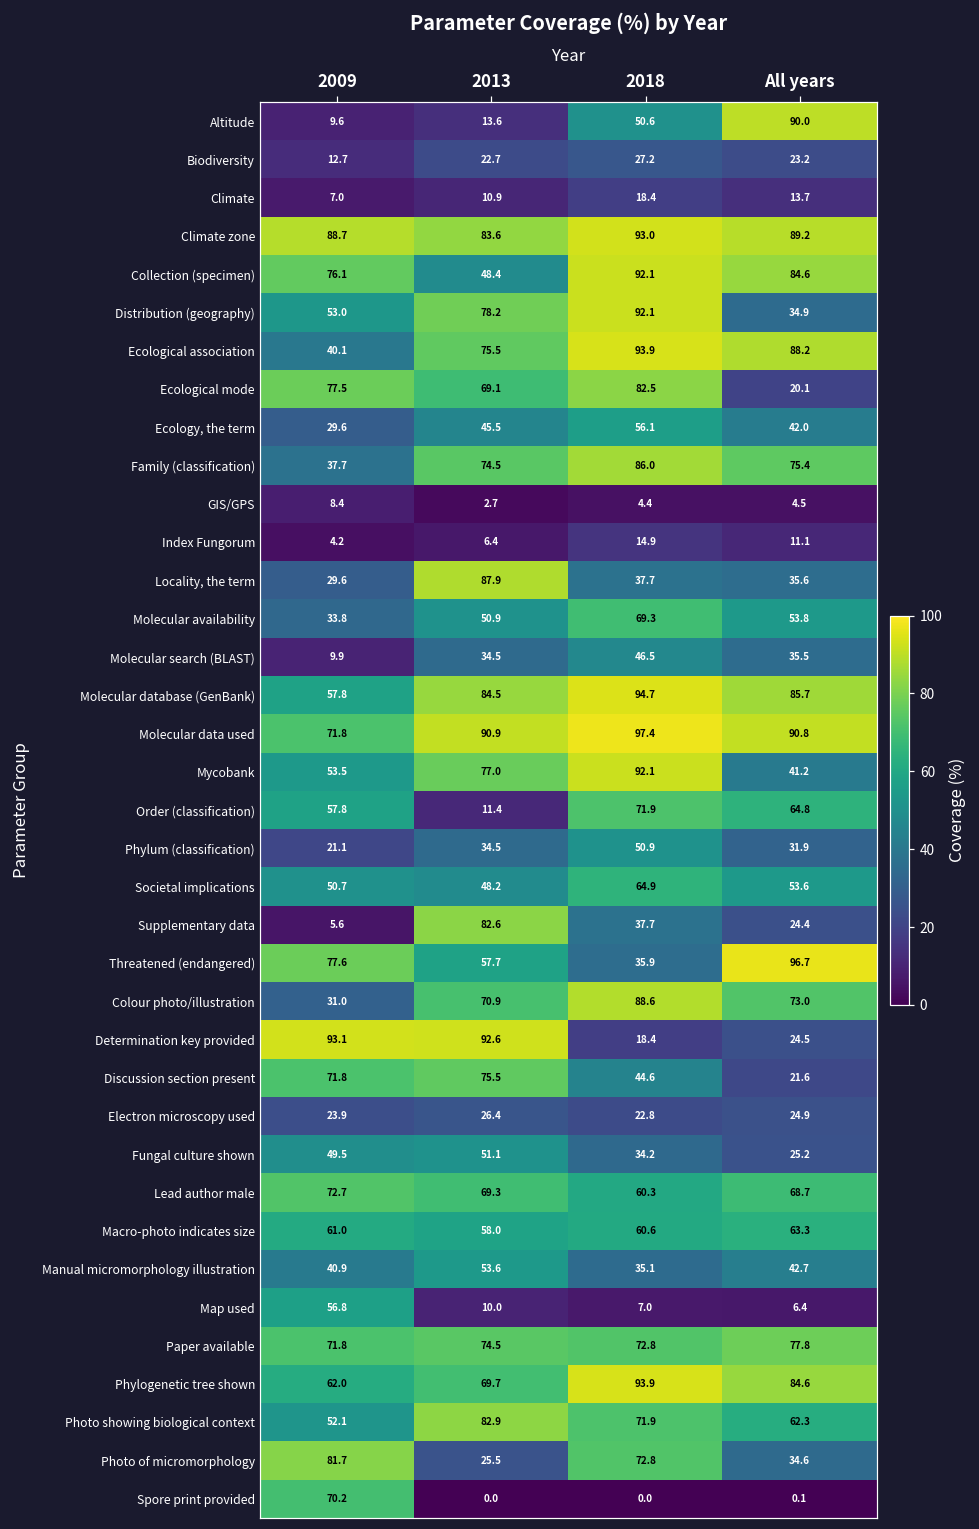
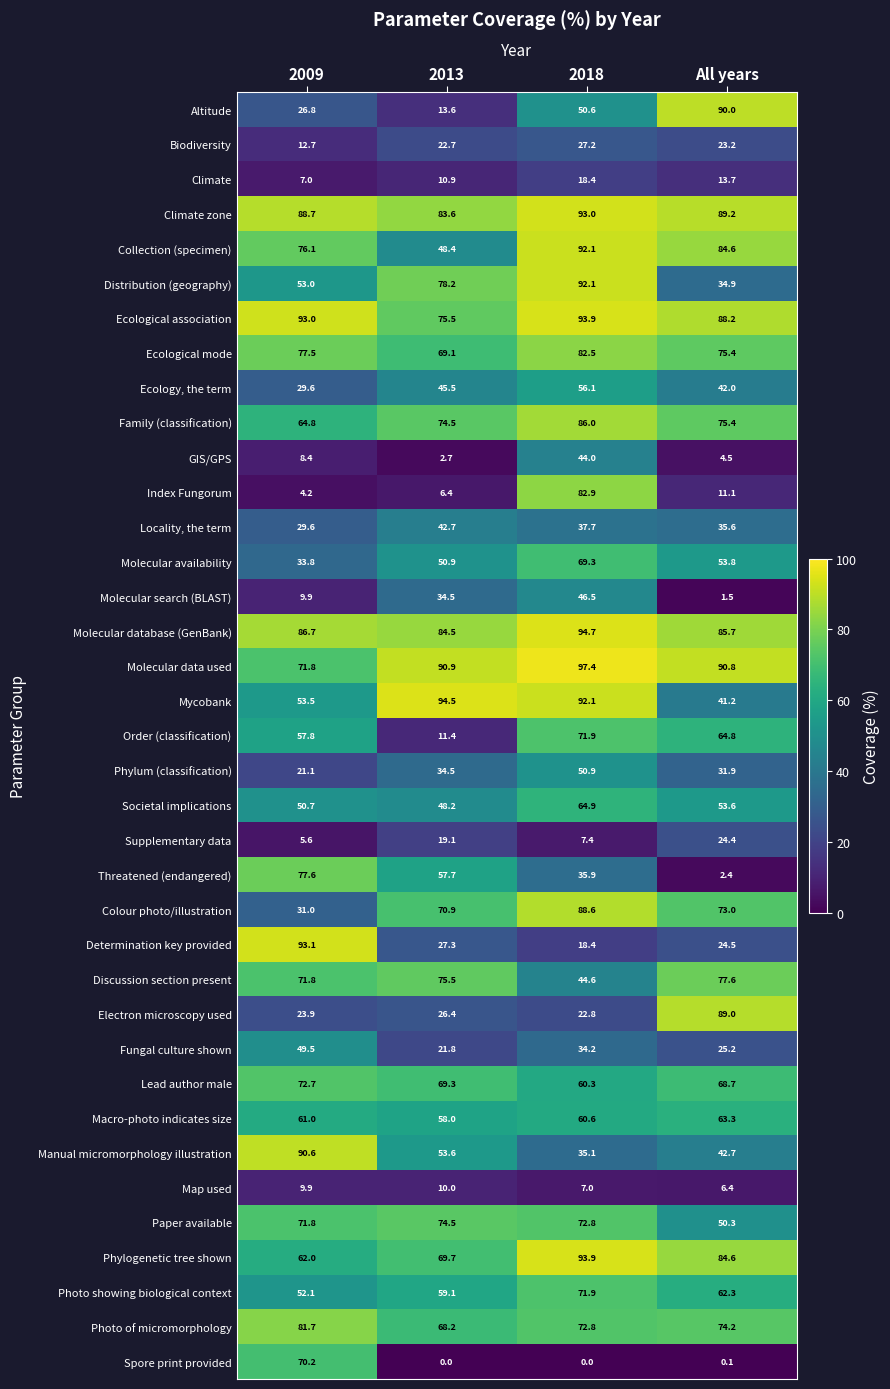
  {
    "Altitude": {
-     "2009": 9.6,
+     "2009": 26.8,
      "2013": 13.6,
      "2018": 50.6,
      "All years": 90.0
    },
    "Biodiversity": {
      "2009": 12.7,
      "2013": 22.7,
      "2018": 27.2,
      "All years": 23.2
    },
    "Climate": {
      "2009": 7.0,
      "2013": 10.9,
      "2018": 18.4,
      "All years": 13.7
    },
    "Climate zone": {
      "2009": 88.7,
      "2013": 83.6,
      "2018": 93.0,
      "All years": 89.2
    },
    "Collection (specimen)": {
      "2009": 76.1,
      "2013": 48.4,
      "2018": 92.1,
      "All years": 84.6
    },
    "Distribution (geography)": {
      "2009": 53.0,
      "2013": 78.2,
      "2018": 92.1,
      "All years": 34.9
    },
    "Ecological association": {
-     "2009": 40.1,
+     "2009": 93.0,
      "2013": 75.5,
      "2018": 93.9,
      "All years": 88.2
    },
    "Ecological mode": {
      "2009": 77.5,
      "2013": 69.1,
      "2018": 82.5,
-     "All years": 20.1
+     "All years": 75.4
    },
    "Ecology, the term": {
      "2009": 29.6,
      "2013": 45.5,
      "2018": 56.1,
      "All years": 42.0
    },
    "Family (classification)": {
-     "2009": 37.7,
+     "2009": 64.8,
      "2013": 74.5,
      "2018": 86.0,
      "All years": 75.4
    },
    "GIS/GPS": {
      "2009": 8.4,
      "2013": 2.7,
-     "2018": 4.4,
+     "2018": 44.0,
      "All years": 4.5
    },
    "Index Fungorum": {
      "2009": 4.2,
      "2013": 6.4,
-     "2018": 14.9,
+     "2018": 82.9,
      "All years": 11.1
    },
    "Locality, the term": {
      "2009": 29.6,
-     "2013": 87.9,
+     "2013": 42.7,
      "2018": 37.7,
      "All years": 35.6
    },
    "Molecular availability": {
      "2009": 33.8,
      "2013": 50.9,
      "2018": 69.3,
      "All years": 53.8
    },
    "Molecular search (BLAST)": {
      "2009": 9.9,
      "2013": 34.5,
      "2018": 46.5,
-     "All years": 35.5
+     "All years": 1.5
    },
    "Molecular database (GenBank)": {
-     "2009": 57.8,
+     "2009": 86.7,
      "2013": 84.5,
      "2018": 94.7,
      "All years": 85.7
    },
    "Molecular data used": {
      "2009": 71.8,
      "2013": 90.9,
      "2018": 97.4,
      "All years": 90.8
    },
    "Mycobank": {
      "2009": 53.5,
-     "2013": 77.0,
+     "2013": 94.5,
      "2018": 92.1,
      "All years": 41.2
    },
    "Order (classification)": {
      "2009": 57.8,
      "2013": 11.4,
      "2018": 71.9,
      "All years": 64.8
    },
    "Phylum (classification)": {
      "2009": 21.1,
      "2013": 34.5,
      "2018": 50.9,
      "All years": 31.9
    },
    "Societal implications": {
      "2009": 50.7,
      "2013": 48.2,
      "2018": 64.9,
      "All years": 53.6
    },
    "Supplementary data": {
      "2009": 5.6,
-     "2013": 82.6,
-     "2018": 37.7,
+     "2013": 19.1,
+     "2018": 7.4,
      "All years": 24.4
    },
    "Threatened (endangered)": {
      "2009": 77.6,
      "2013": 57.7,
      "2018": 35.9,
-     "All years": 96.7
+     "All years": 2.4
    },
    "Colour photo/illustration": {
      "2009": 31.0,
      "2013": 70.9,
      "2018": 88.6,
      "All years": 73.0
    },
    "Determination key provided": {
      "2009": 93.1,
-     "2013": 92.6,
+     "2013": 27.3,
      "2018": 18.4,
      "All years": 24.5
    },
    "Discussion section present": {
      "2009": 71.8,
      "2013": 75.5,
      "2018": 44.6,
-     "All years": 21.6
+     "All years": 77.6
    },
    "Electron microscopy used": {
      "2009": 23.9,
      "2013": 26.4,
      "2018": 22.8,
-     "All years": 24.9
+     "All years": 89.0
    },
    "Fungal culture shown": {
      "2009": 49.5,
-     "2013": 51.1,
+     "2013": 21.8,
      "2018": 34.2,
      "All years": 25.2
    },
    "Lead author male": {
      "2009": 72.7,
      "2013": 69.3,
      "2018": 60.3,
      "All years": 68.7
    },
    "Macro-photo indicates size": {
      "2009": 61.0,
      "2013": 58.0,
      "2018": 60.6,
      "All years": 63.3
    },
    "Manual micromorphology illustration": {
-     "2009": 40.9,
+     "2009": 90.6,
      "2013": 53.6,
      "2018": 35.1,
      "All years": 42.7
    },
    "Map used": {
-     "2009": 56.8,
+     "2009": 9.9,
      "2013": 10.0,
      "2018": 7.0,
      "All years": 6.4
    },
    "Paper available": {
      "2009": 71.8,
      "2013": 74.5,
      "2018": 72.8,
-     "All years": 77.8
+     "All years": 50.3
    },
    "Phylogenetic tree shown": {
      "2009": 62.0,
      "2013": 69.7,
      "2018": 93.9,
      "All years": 84.6
    },
    "Photo showing biological context": {
      "2009": 52.1,
-     "2013": 82.9,
+     "2013": 59.1,
      "2018": 71.9,
      "All years": 62.3
    },
    "Photo of micromorphology": {
      "2009": 81.7,
-     "2013": 25.5,
+     "2013": 68.2,
      "2018": 72.8,
-     "All years": 34.6
+     "All years": 74.2
    },
    "Spore print provided": {
      "2009": 70.2,
      "2013": 0.0,
      "2018": 0.0,
      "All years": 0.1
    }
  }
